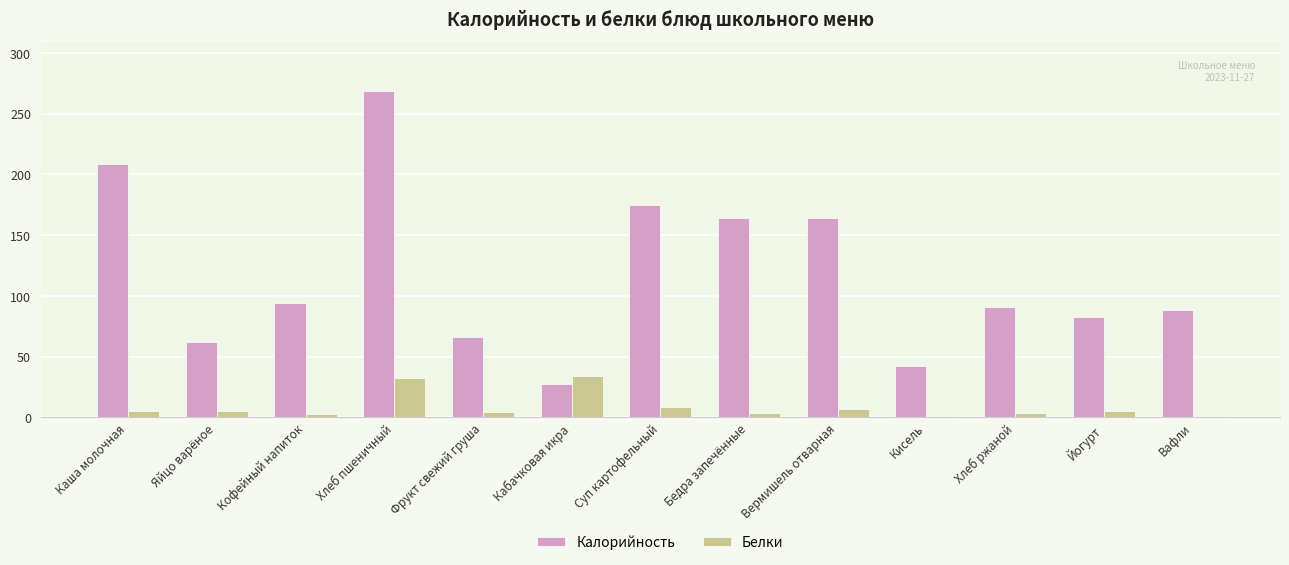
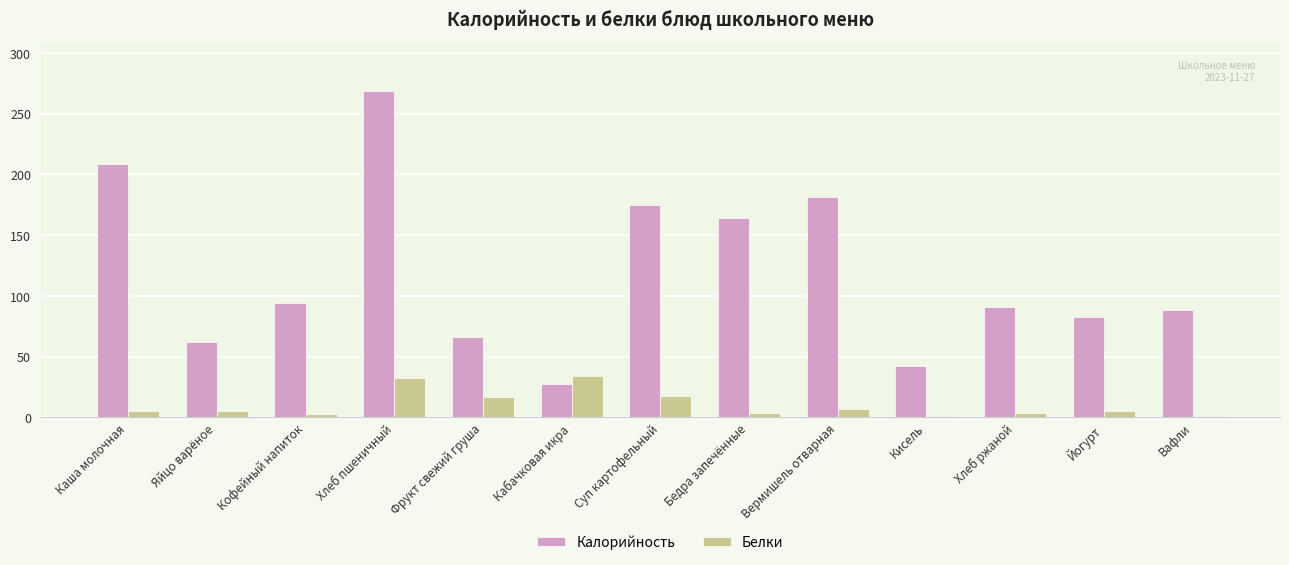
  {
    "Калорийность": {
      "Каша молочная": 209,
      "Яйцо варёное": 62,
      "Кофейный напиток": 94,
      "Хлеб пшеничный": 269,
      "Фрукт свежий груша": 66,
      "Кабачковая икра": 28,
      "Суп картофельный": 175,
      "Бедра запечённые": 164,
-     "Вермишель отварная": 164,
+     "Вермишель отварная": 181,
      "Кисель": 42,
      "Хлеб ржаной": 91,
      "Йогурт": 83,
      "Вафли": 89
    },
    "Белки": {
      "Каша молочная": 6,
      "Яйцо варёное": 5,
      "Кофейный напиток": 3,
      "Хлеб пшеничный": 32,
-     "Фрукт свежий груша": 4,
+     "Фрукт свежий груша": 17,
      "Кабачковая икра": 34,
-     "Суп картофельный": 8,
+     "Суп картофельный": 17,
      "Бедра запечённые": 3,
      "Вермишель отварная": 7,
      "Хлеб ржаной": 3,
      "Йогурт": 6
    }
  }
